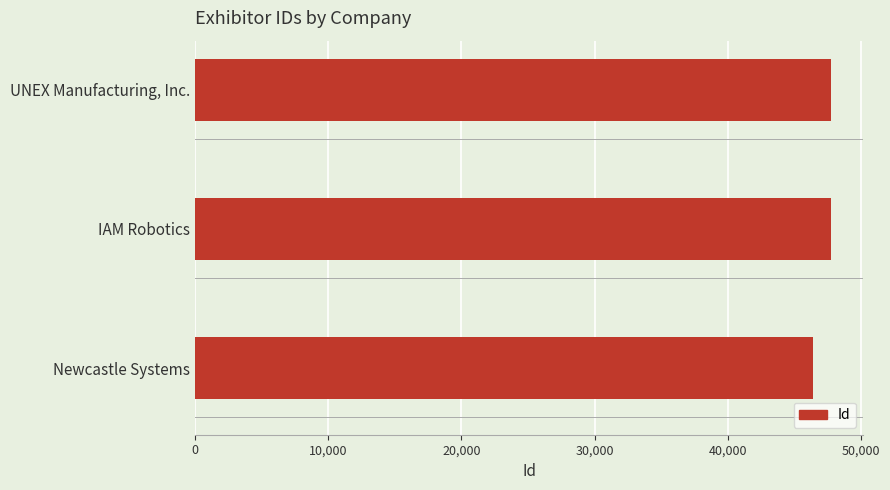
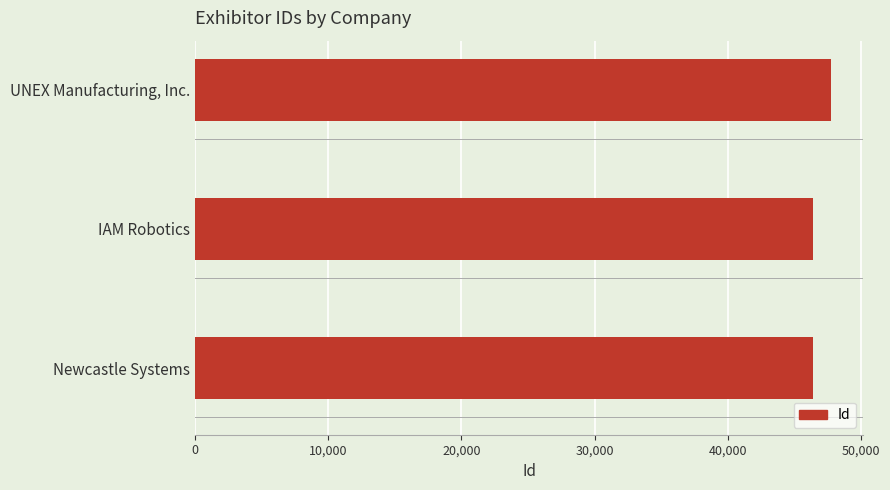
  {
    "UNEX Manufacturing, Inc.": "47,800",
-   "IAM Robotics": "47,700",
+   "IAM Robotics": "46,400",
    "Newcastle Systems": "46,400"
  }
